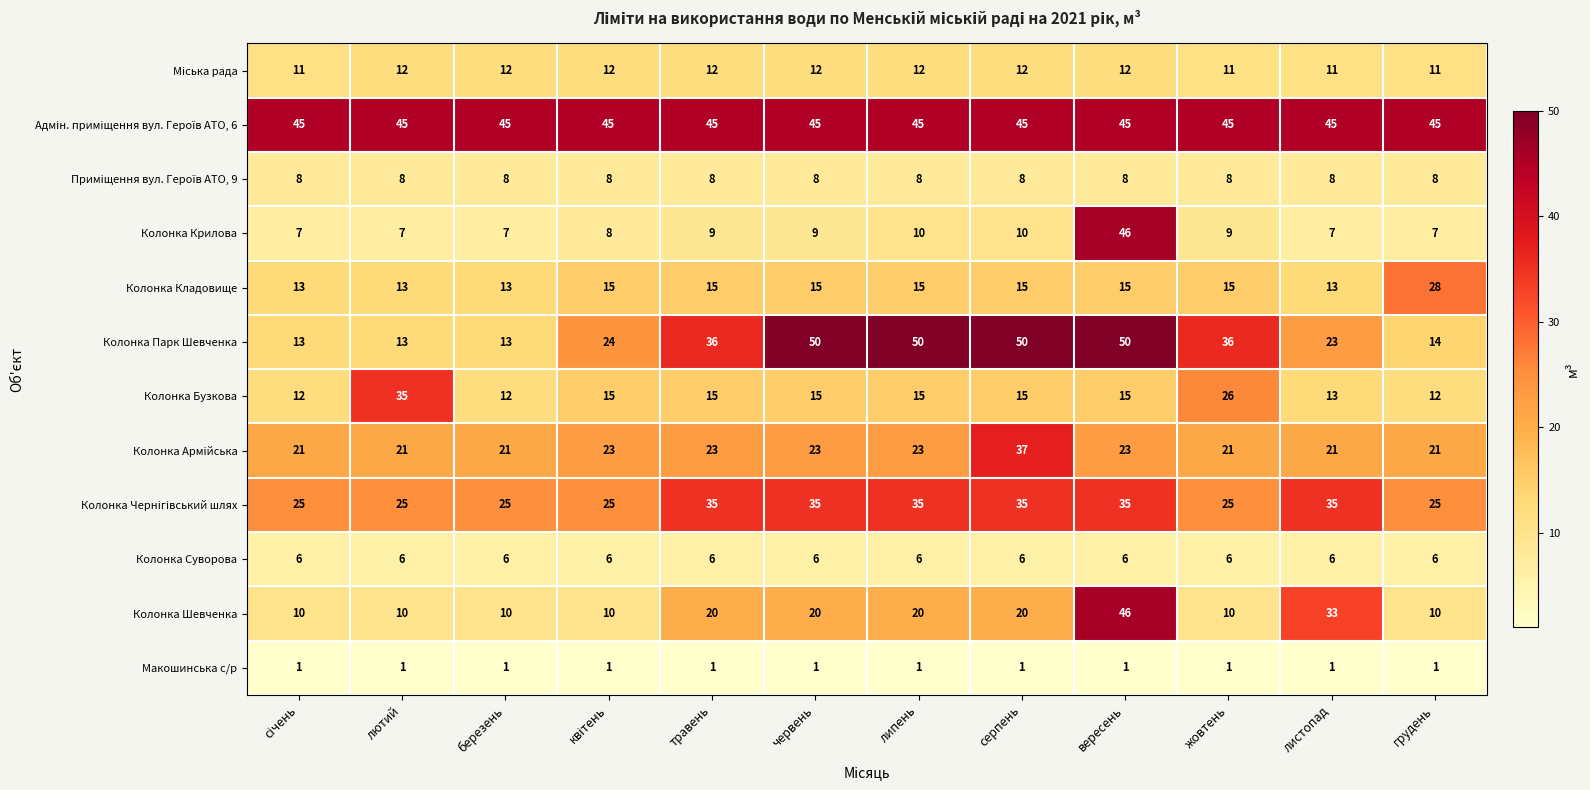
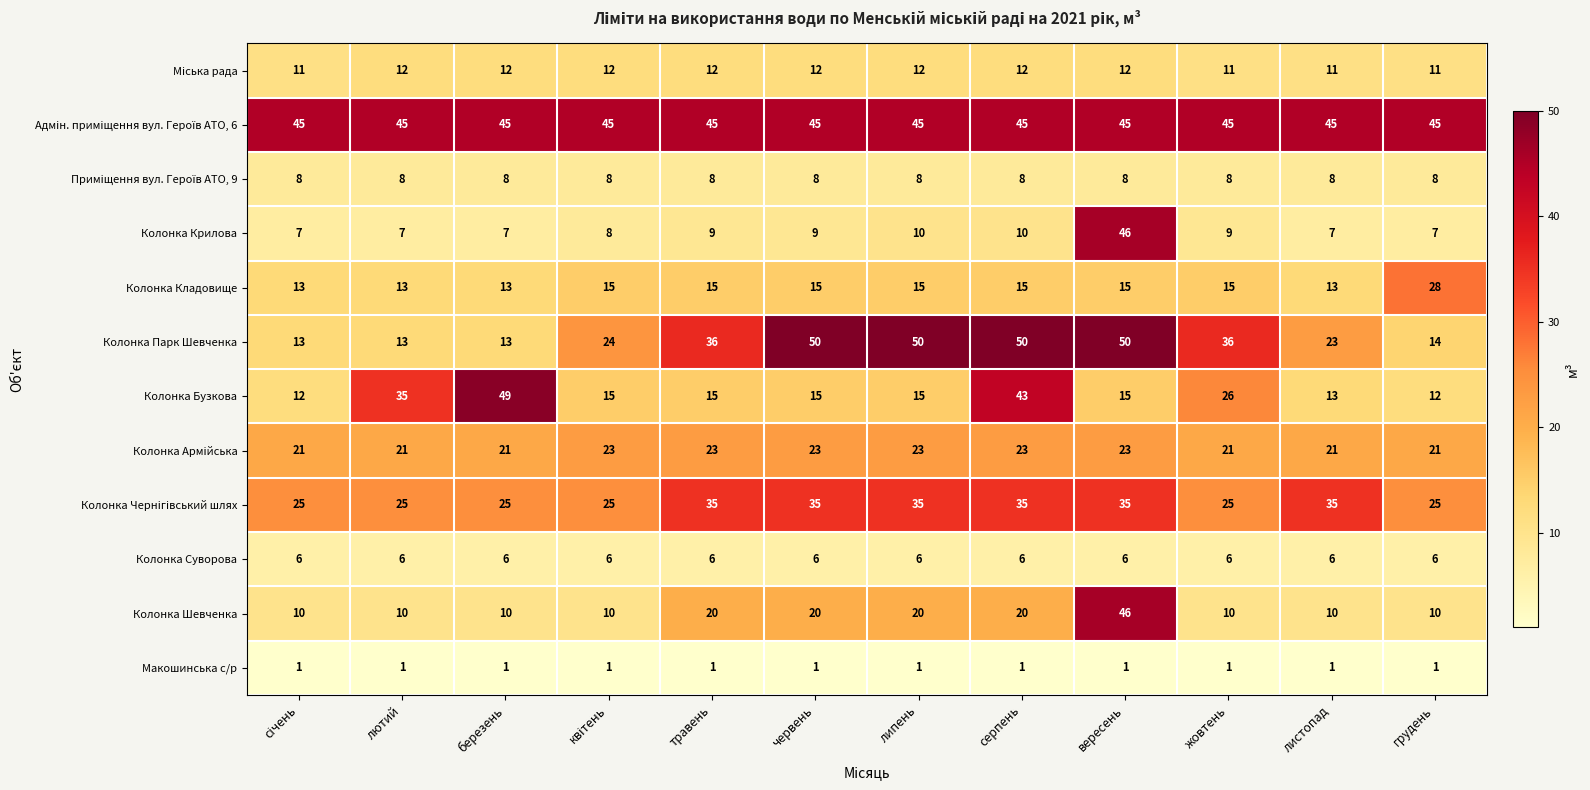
  {
    "Міська рада": {
      "січень": 11,
      "лютий": 12,
      "березень": 12,
      "квітень": 12,
      "травень": 12,
      "червень": 12,
      "липень": 12,
      "серпень": 12,
      "вересень": 12,
      "жовтень": 11,
      "листопад": 11,
      "грудень": 11
    },
    "Адмін. приміщення вул. Героїв АТО, 6": {
      "січень": 45,
      "лютий": 45,
      "березень": 45,
      "квітень": 45,
      "травень": 45,
      "червень": 45,
      "липень": 45,
      "серпень": 45,
      "вересень": 45,
      "жовтень": 45,
      "листопад": 45,
      "грудень": 45
    },
    "Приміщення вул. Героїв АТО, 9": {
      "січень": 8,
      "лютий": 8,
      "березень": 8,
      "квітень": 8,
      "травень": 8,
      "червень": 8,
      "липень": 8,
      "серпень": 8,
      "вересень": 8,
      "жовтень": 8,
      "листопад": 8,
      "грудень": 8
    },
    "Колонка Крилова": {
      "січень": 7,
      "лютий": 7,
      "березень": 7,
      "квітень": 8,
      "травень": 9,
      "червень": 9,
      "липень": 10,
      "серпень": 10,
      "вересень": 46,
      "жовтень": 9,
      "листопад": 7,
      "грудень": 7
    },
    "Колонка Кладовище": {
      "січень": 13,
      "лютий": 13,
      "березень": 13,
      "квітень": 15,
      "травень": 15,
      "червень": 15,
      "липень": 15,
      "серпень": 15,
      "вересень": 15,
      "жовтень": 15,
      "листопад": 13,
      "грудень": 28
    },
    "Колонка Парк Шевченка": {
      "січень": 13,
      "лютий": 13,
      "березень": 13,
      "квітень": 24,
      "травень": 36,
      "червень": 50,
      "липень": 50,
      "серпень": 50,
      "вересень": 50,
      "жовтень": 36,
      "листопад": 23,
      "грудень": 14
    },
    "Колонка Бузкова": {
      "січень": 12,
      "лютий": 35,
-     "березень": 12,
+     "березень": 49,
      "квітень": 15,
      "травень": 15,
      "червень": 15,
      "липень": 15,
-     "серпень": 15,
+     "серпень": 43,
      "вересень": 15,
      "жовтень": 26,
      "листопад": 13,
      "грудень": 12
    },
    "Колонка Армійська": {
      "січень": 21,
      "лютий": 21,
      "березень": 21,
      "квітень": 23,
      "травень": 23,
      "червень": 23,
      "липень": 23,
-     "серпень": 37,
+     "серпень": 23,
      "вересень": 23,
      "жовтень": 21,
      "листопад": 21,
      "грудень": 21
    },
    "Колонка Чернігівський шлях": {
      "січень": 25,
      "лютий": 25,
      "березень": 25,
      "квітень": 25,
      "травень": 35,
      "червень": 35,
      "липень": 35,
      "серпень": 35,
      "вересень": 35,
      "жовтень": 25,
      "листопад": 35,
      "грудень": 25
    },
    "Колонка Суворова": {
      "січень": 6,
      "лютий": 6,
      "березень": 6,
      "квітень": 6,
      "травень": 6,
      "червень": 6,
      "липень": 6,
      "серпень": 6,
      "вересень": 6,
      "жовтень": 6,
      "листопад": 6,
      "грудень": 6
    },
    "Колонка Шевченка": {
      "січень": 10,
      "лютий": 10,
      "березень": 10,
      "квітень": 10,
      "травень": 20,
      "червень": 20,
      "липень": 20,
      "серпень": 20,
      "вересень": 46,
      "жовтень": 10,
-     "листопад": 33,
+     "листопад": 10,
      "грудень": 10
    },
    "Макошинська с/р": {
      "січень": 1,
      "лютий": 1,
      "березень": 1,
      "квітень": 1,
      "травень": 1,
      "червень": 1,
      "липень": 1,
      "серпень": 1,
      "вересень": 1,
      "жовтень": 1,
      "листопад": 1,
      "грудень": 1
    }
  }
